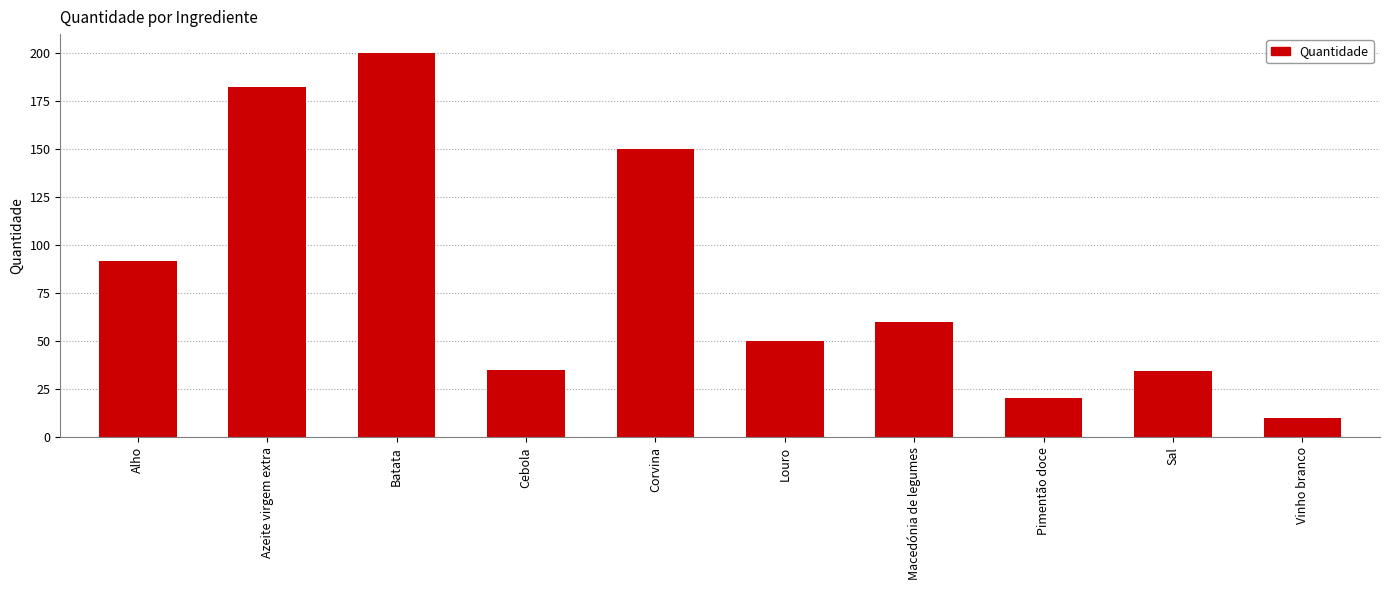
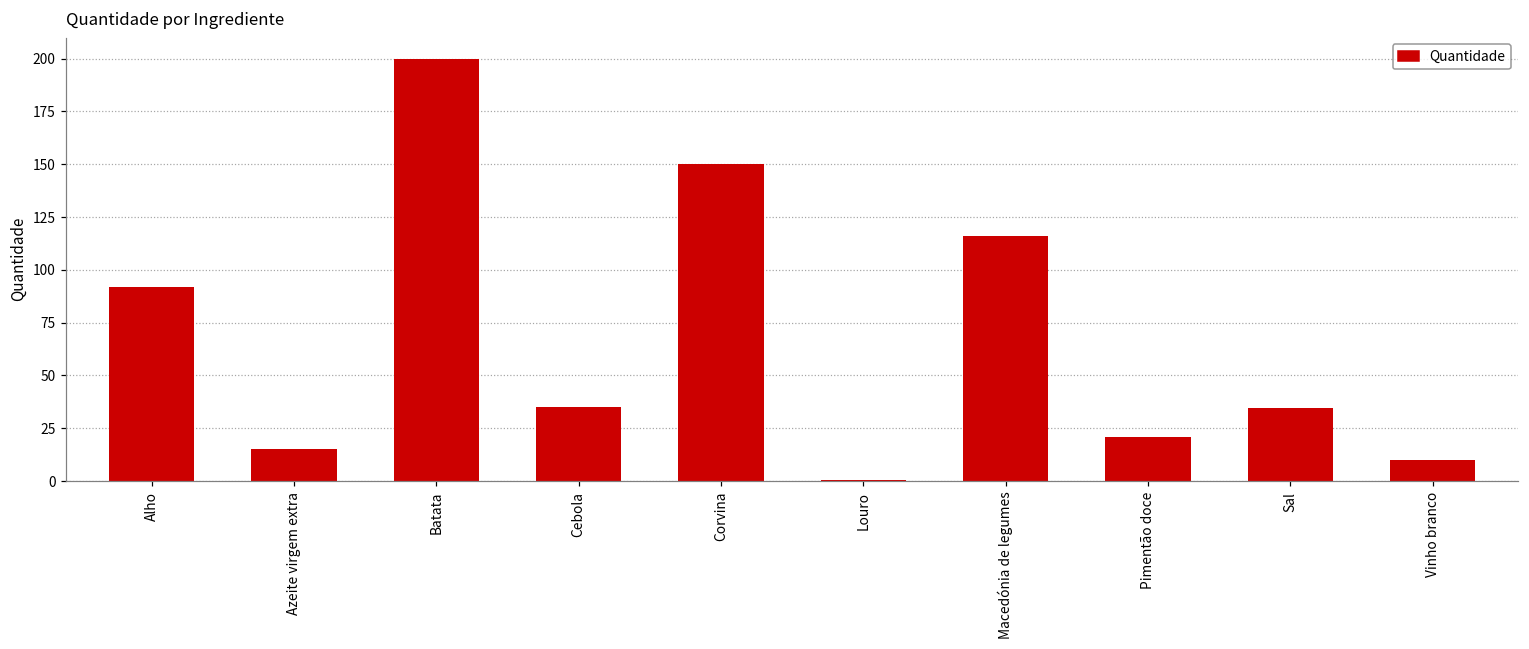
  {
    "Alho": 92,
-   "Azeite virgem extra": 183,
+   "Azeite virgem extra": 15,
    "Batata": 200,
    "Cebola": 35,
    "Corvina": 150,
-   "Louro": 50,
-   "Macedónia de legumes": 60,
+   "Louro": 0,
+   "Macedónia de legumes": 116,
    "Pimentão doce": 21,
    "Sal": 35,
    "Vinho branco": 10
  }
